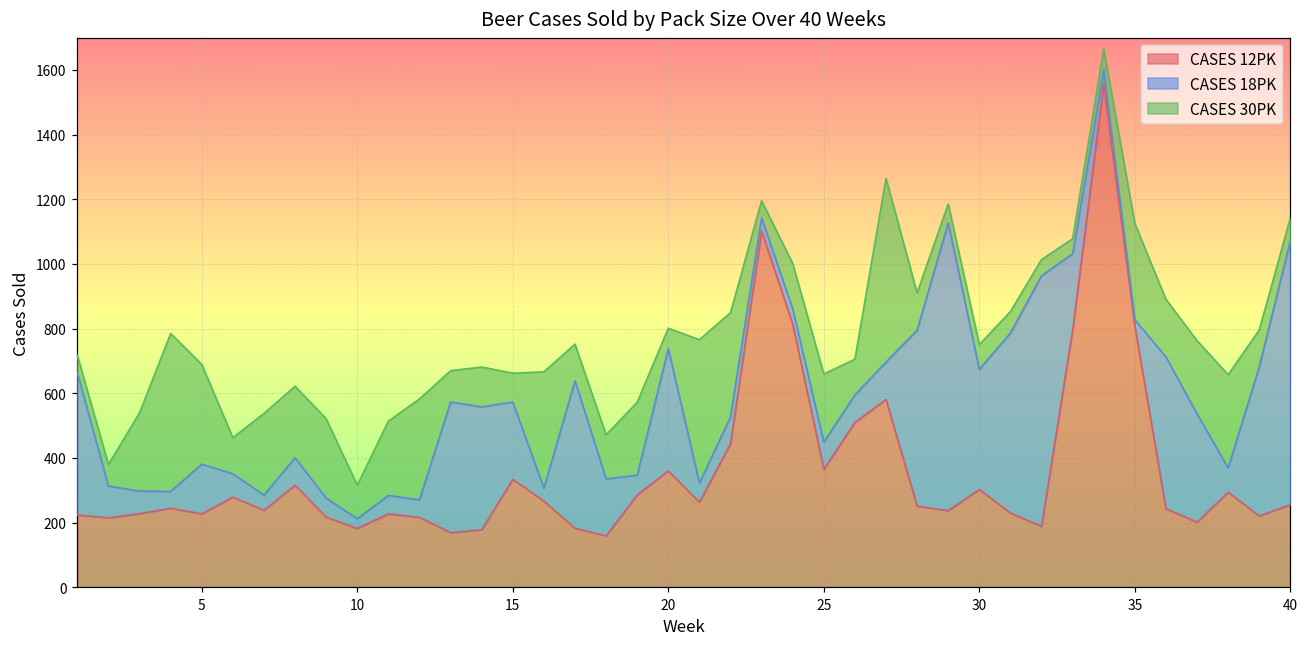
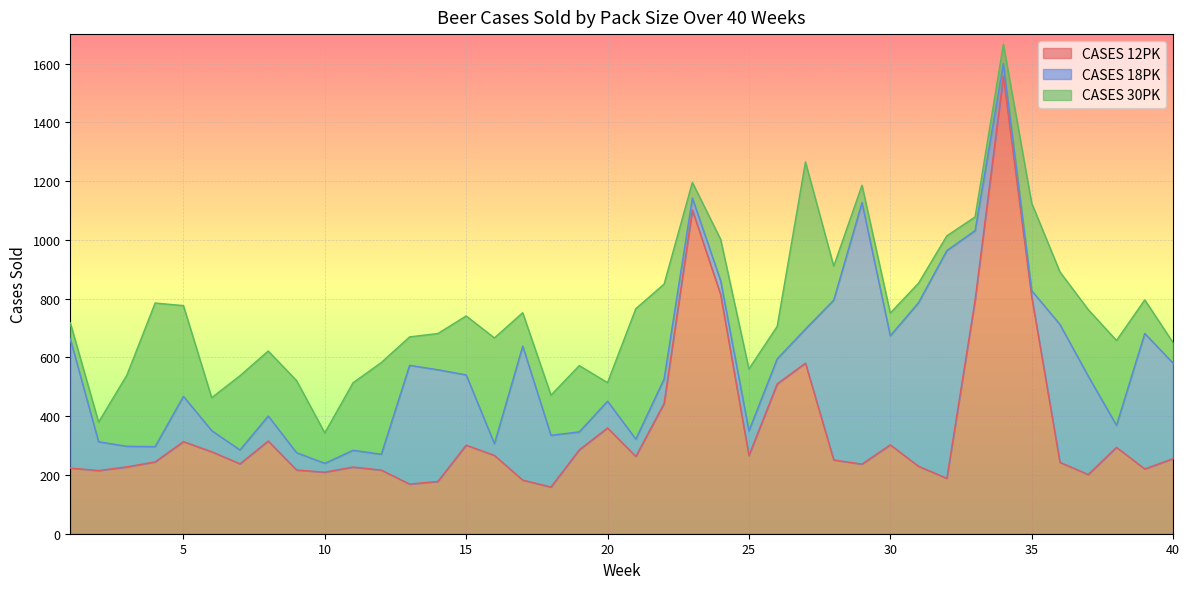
  {
    "CASES 12PK": {
-     "5": 230,
-     "10": 180,
-     "15": 330,
+     "5": 310,
+     "10": 210,
+     "15": 300,
      "20": 360,
-     "25": 370,
+     "25": 270,
      "30": 300,
      "35": 810,
      "40": 260
    },
    "CASES 18PK": {
      "5": 150,
      "10": 30,
      "15": 240,
-     "20": 380,
+     "20": 90,
      "25": 80,
      "30": 370,
      "35": 20,
-     "40": 820
+     "40": 330
    },
    "CASES 30PK": {
      "5": 310,
      "10": 100,
-     "15": 90,
+     "15": 200,
      "20": 60,
      "25": 210,
      "30": 80,
      "35": 300,
      "40": 70
    }
  }
